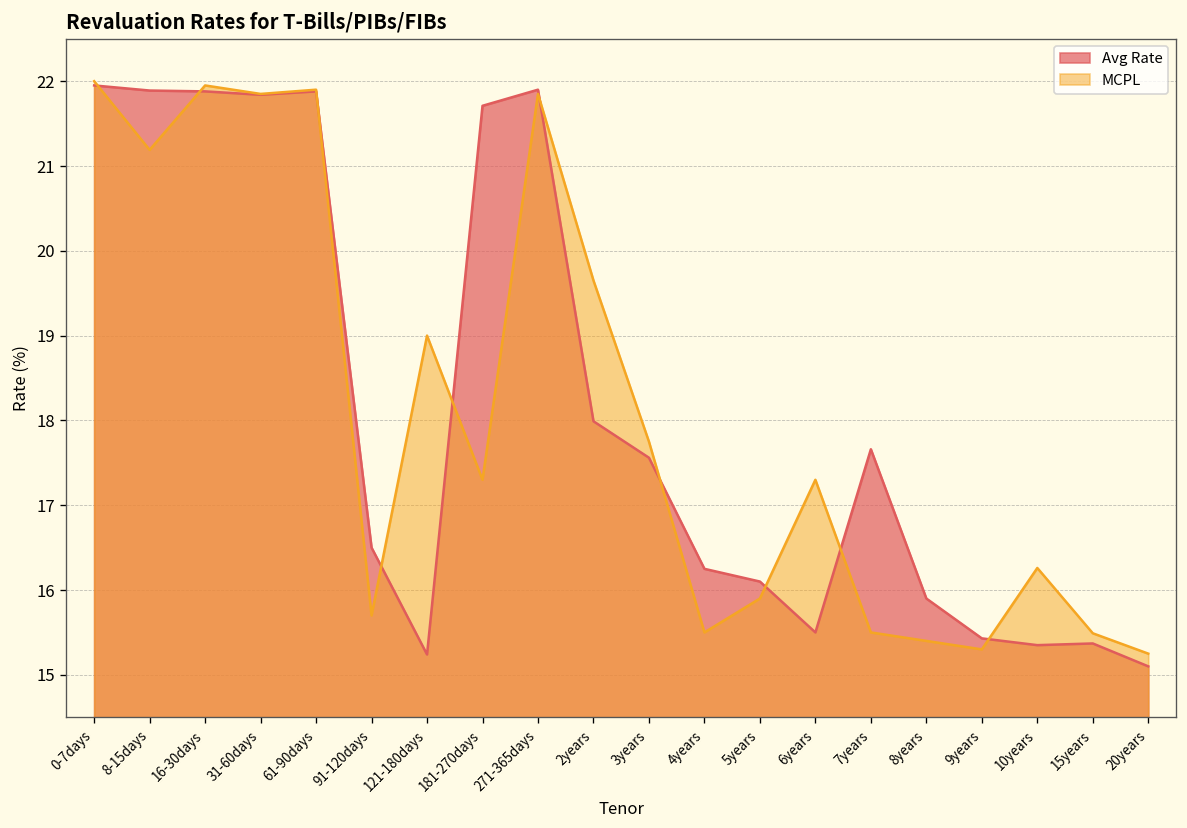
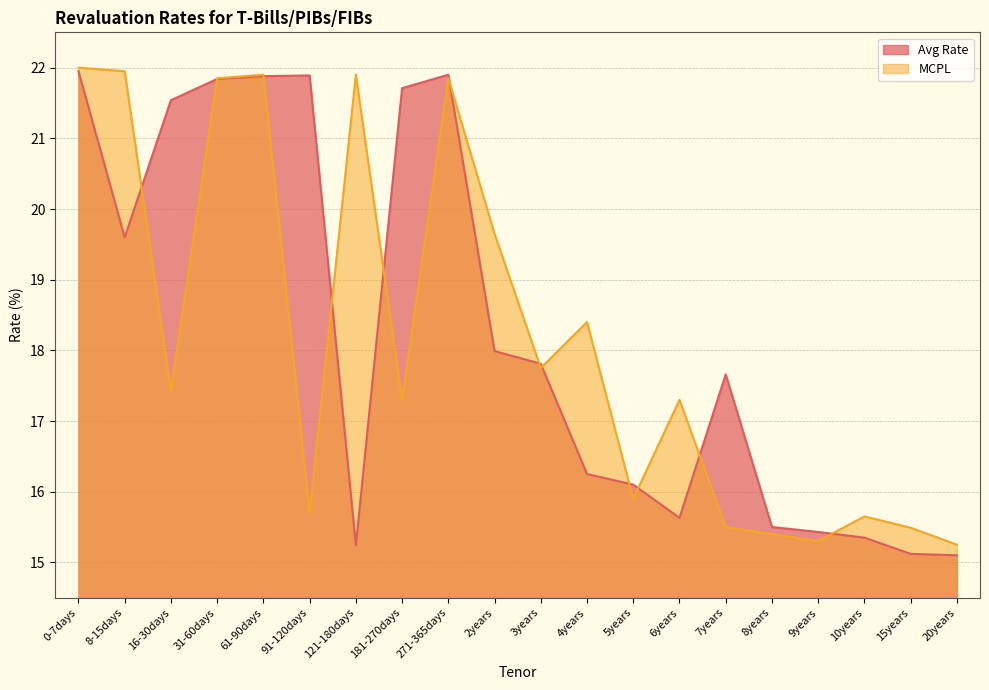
  {
    "Avg Rate": {
      "0-7days": 22.0,
-     "8-15days": 21.9,
-     "16-30days": 21.9,
-     "91-120days": 16.5,
+     "8-15days": 19.6,
+     "16-30days": 21.5,
+     "91-120days": 21.9,
      "121-180days": 15.2,
      "181-270days": 21.7,
      "271-365days": 21.9,
      "2years": 18.0,
-     "3years": 17.6,
+     "3years": 17.8,
      "4years": 16.3,
      "5years": 16.1,
-     "6years": 15.5,
+     "6years": 15.6,
      "7years": 17.7,
-     "8years": 15.9,
+     "8years": 15.5,
      "9years": 15.4,
      "10years": 15.4,
-     "15years": 15.4,
+     "15years": 15.1,
      "20years": 15.1
    },
    "MCPL": {
      "0-7days": 22.0,
-     "8-15days": 21.2,
-     "16-30days": 22.0,
+     "8-15days": 22.0,
+     "16-30days": 17.4,
      "91-120days": 15.7,
-     "121-180days": 19.0,
+     "121-180days": 21.9,
      "181-270days": 17.3,
      "271-365days": 21.9,
      "2years": 19.7,
      "3years": 17.8,
-     "4years": 15.5,
+     "4years": 18.4,
      "5years": 15.9,
      "6years": 17.3,
      "7years": 15.5,
      "8years": 15.4,
      "9years": 15.3,
-     "10years": 16.3,
+     "10years": 15.7,
      "15years": 15.5,
      "20years": 15.3
    }
  }
